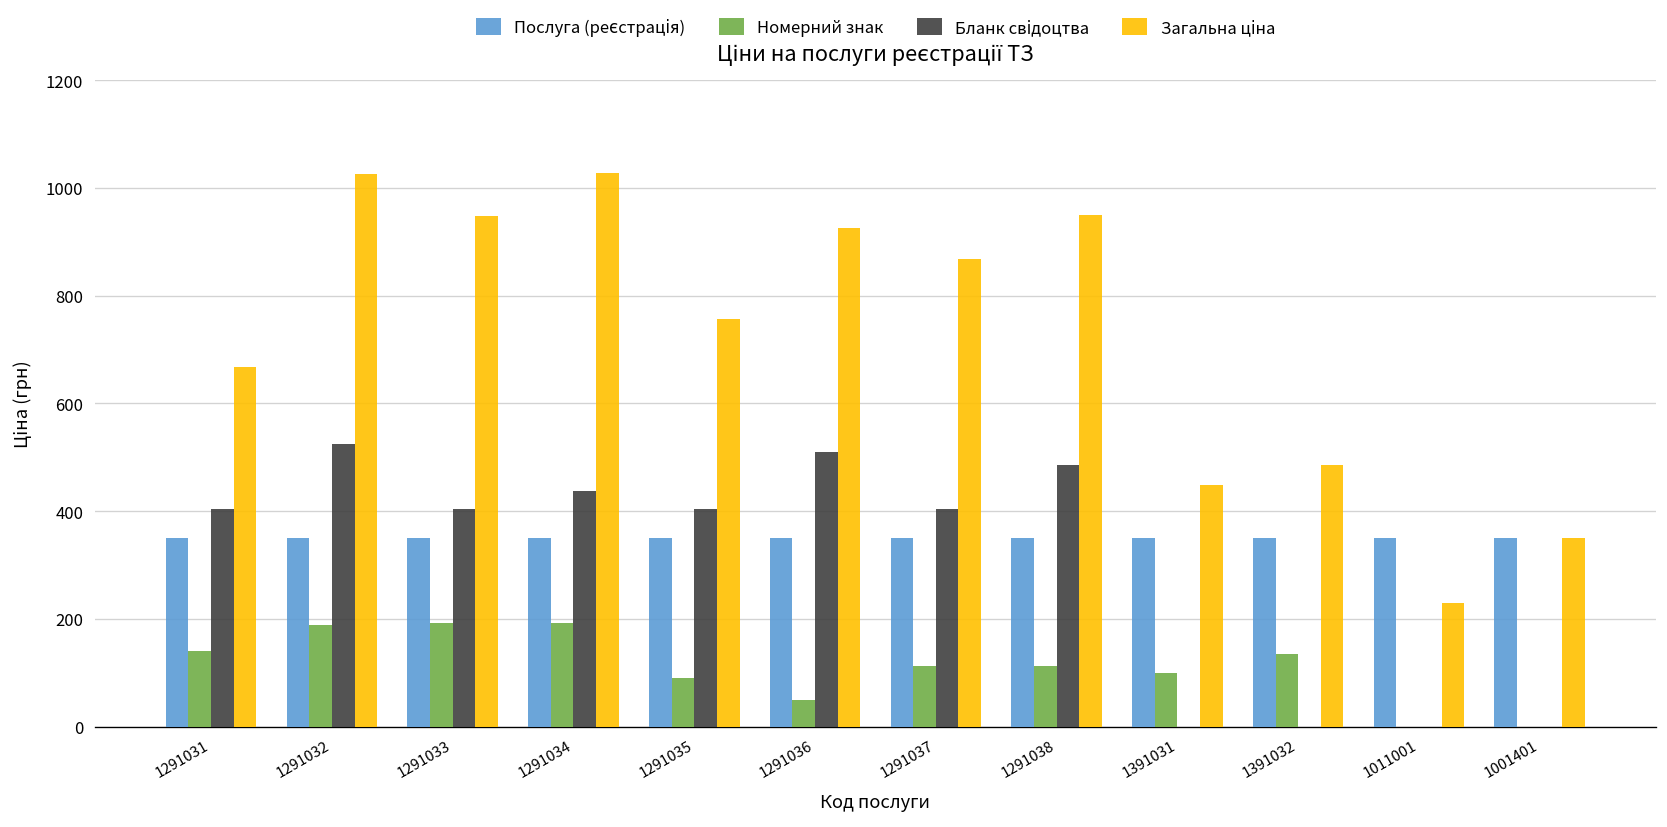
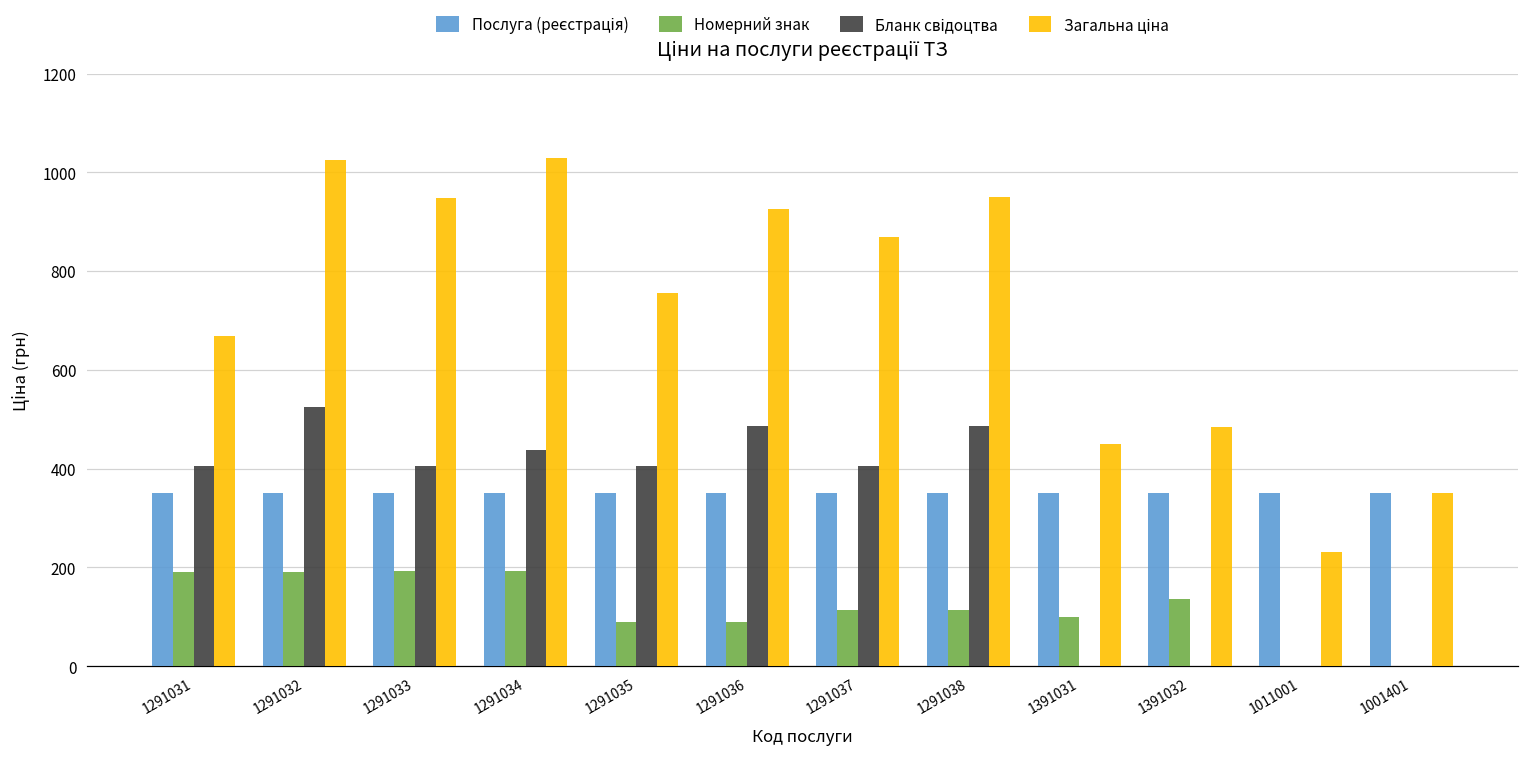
  {
    "Послуга (реєстрація)": {
      "1291031": 350,
      "1291032": 350,
      "1291033": 350,
      "1291034": 350,
      "1291035": 350,
      "1291036": 350,
      "1291037": 350,
      "1291038": 350,
      "1391031": 350,
      "1391032": 350,
      "1011001": 350,
      "1001401": 350
    },
    "Номерний знак": {
-     "1291031": 140,
+     "1291031": 190,
      "1291032": 190,
      "1291033": 190,
      "1291034": 190,
      "1291035": 90,
-     "1291036": 50,
+     "1291036": 90,
      "1291037": 110,
      "1291038": 110,
      "1391031": 100,
      "1391032": 140,
      "1011001": 0,
      "1001401": 0
    },
    "Бланк свідоцтва": {
      "1291031": 410,
      "1291032": 530,
      "1291033": 410,
      "1291034": 440,
      "1291035": 410,
-     "1291036": 510,
+     "1291036": 490,
      "1291037": 410,
      "1291038": 490,
      "1391031": 0,
      "1391032": 0,
      "1011001": 0,
      "1001401": 0
    },
    "Загальна ціна": {
      "1291031": 670,
      "1291032": 1030,
      "1291033": 950,
      "1291034": 1030,
      "1291035": 760,
      "1291036": 930,
      "1291037": 870,
      "1291038": 950,
      "1391031": 450,
      "1391032": 490,
      "1011001": 230,
      "1001401": 350
    }
  }
